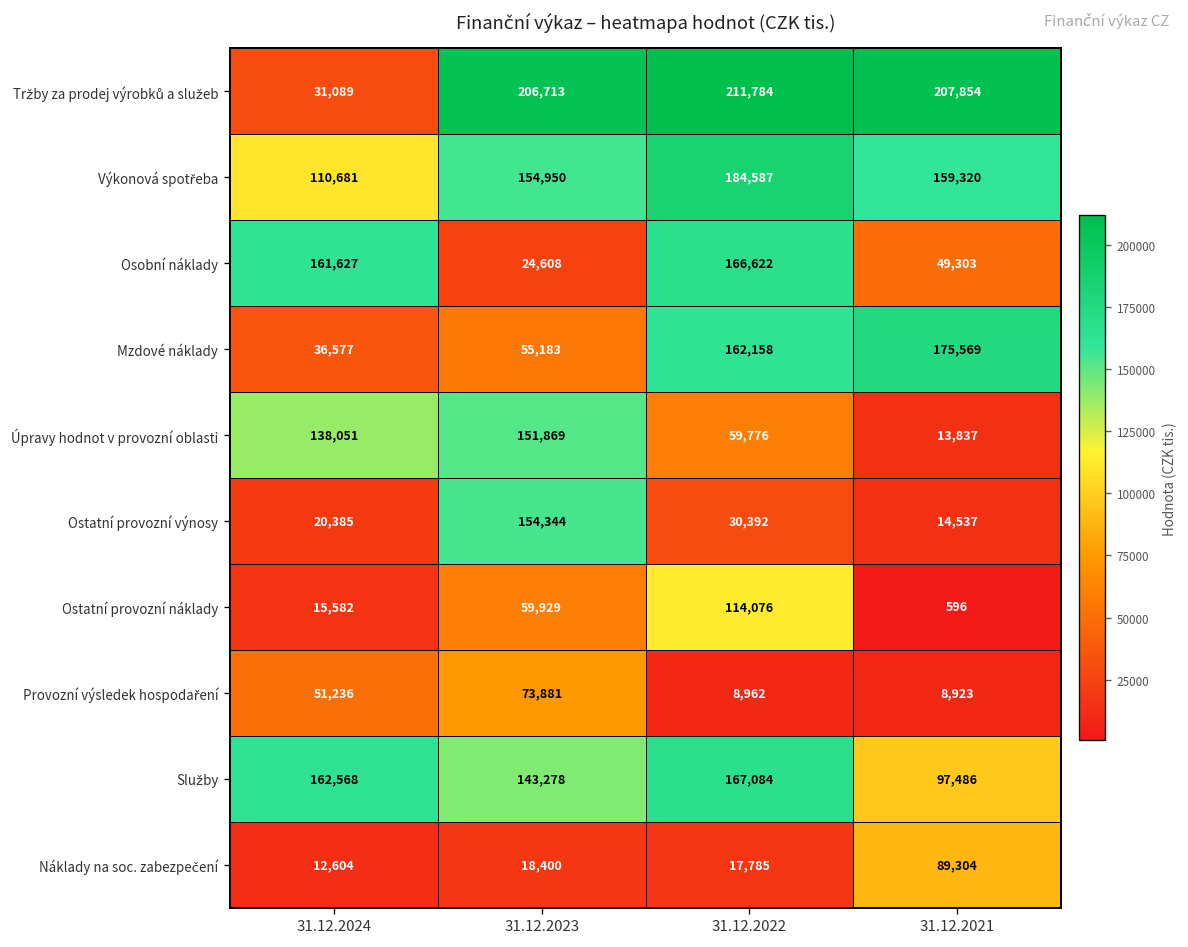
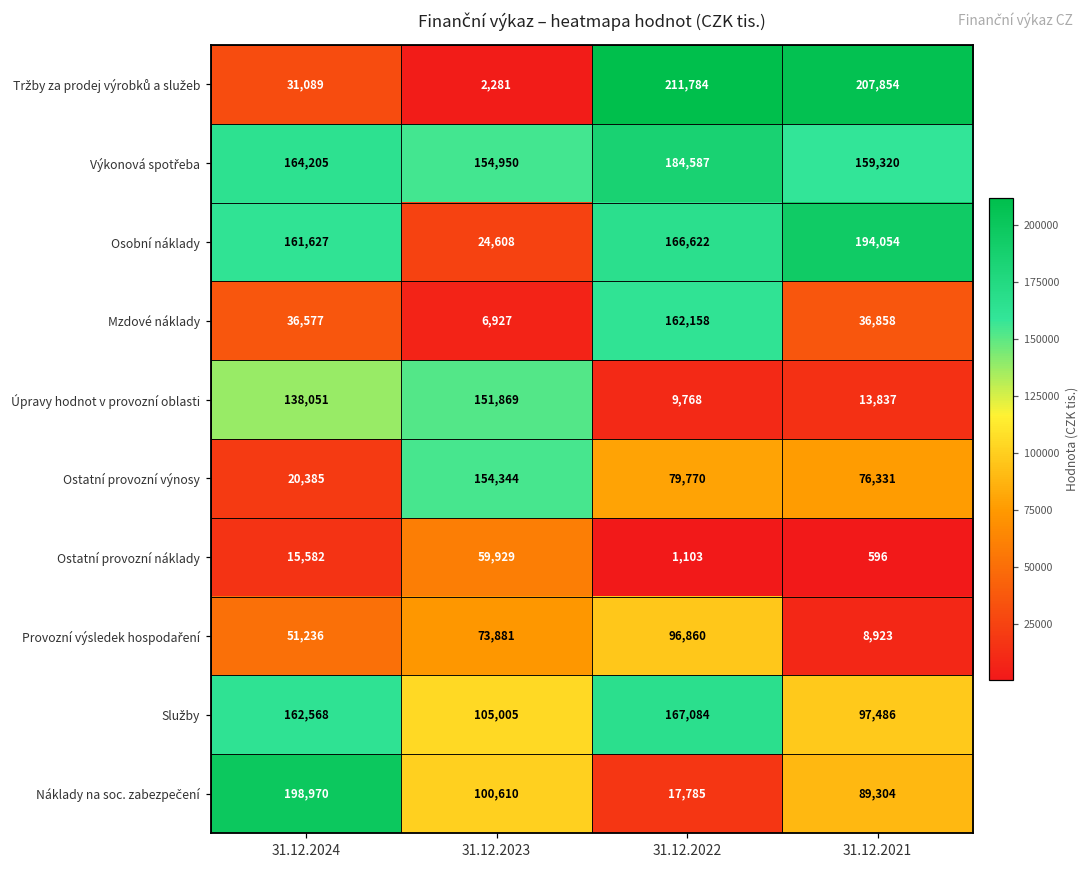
  {
    "Tržby za prodej výrobků a služeb": {
      "31.12.2024": "31,089",
-     "31.12.2023": "206,713",
+     "31.12.2023": "2,281",
      "31.12.2022": "211,784",
      "31.12.2021": "207,854"
    },
    "Výkonová spotřeba": {
-     "31.12.2024": "110,681",
+     "31.12.2024": "164,205",
      "31.12.2023": "154,950",
      "31.12.2022": "184,587",
      "31.12.2021": "159,320"
    },
    "Osobní náklady": {
      "31.12.2024": "161,627",
      "31.12.2023": "24,608",
      "31.12.2022": "166,622",
-     "31.12.2021": "49,303"
+     "31.12.2021": "194,054"
    },
    "Mzdové náklady": {
      "31.12.2024": "36,577",
-     "31.12.2023": "55,183",
+     "31.12.2023": "6,927",
      "31.12.2022": "162,158",
-     "31.12.2021": "175,569"
+     "31.12.2021": "36,858"
    },
    "Úpravy hodnot v provozní oblasti": {
      "31.12.2024": "138,051",
      "31.12.2023": "151,869",
-     "31.12.2022": "59,776",
+     "31.12.2022": "9,768",
      "31.12.2021": "13,837"
    },
    "Ostatní provozní výnosy": {
      "31.12.2024": "20,385",
      "31.12.2023": "154,344",
-     "31.12.2022": "30,392",
-     "31.12.2021": "14,537"
+     "31.12.2022": "79,770",
+     "31.12.2021": "76,331"
    },
    "Ostatní provozní náklady": {
      "31.12.2024": "15,582",
      "31.12.2023": "59,929",
-     "31.12.2022": "114,076",
+     "31.12.2022": "1,103",
      "31.12.2021": "596"
    },
    "Provozní výsledek hospodaření": {
      "31.12.2024": "51,236",
      "31.12.2023": "73,881",
-     "31.12.2022": "8,962",
+     "31.12.2022": "96,860",
      "31.12.2021": "8,923"
    },
    "Služby": {
      "31.12.2024": "162,568",
-     "31.12.2023": "143,278",
+     "31.12.2023": "105,005",
      "31.12.2022": "167,084",
      "31.12.2021": "97,486"
    },
    "Náklady na soc. zabezpečení": {
-     "31.12.2024": "12,604",
-     "31.12.2023": "18,400",
+     "31.12.2024": "198,970",
+     "31.12.2023": "100,610",
      "31.12.2022": "17,785",
      "31.12.2021": "89,304"
    }
  }
